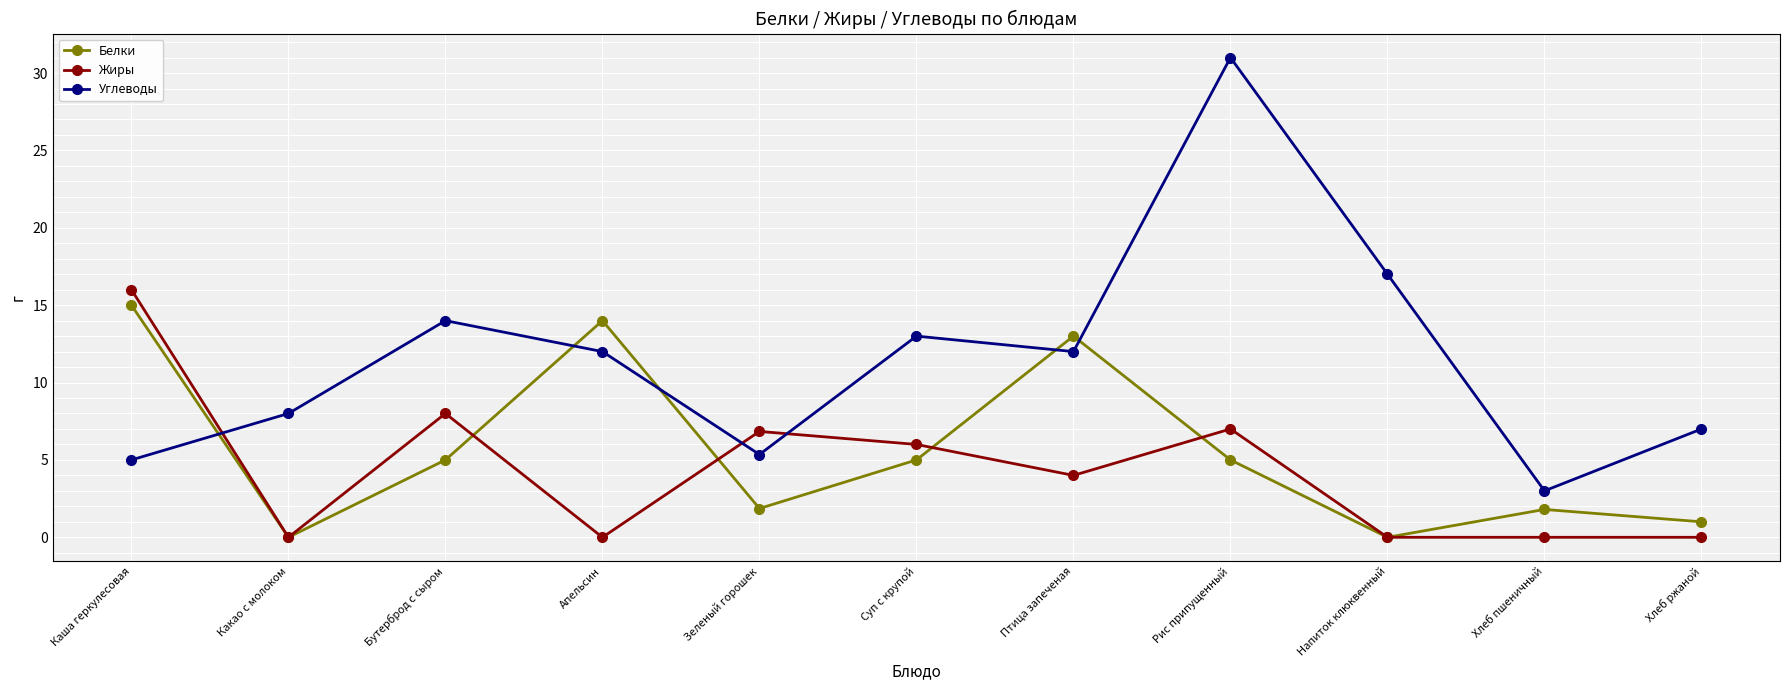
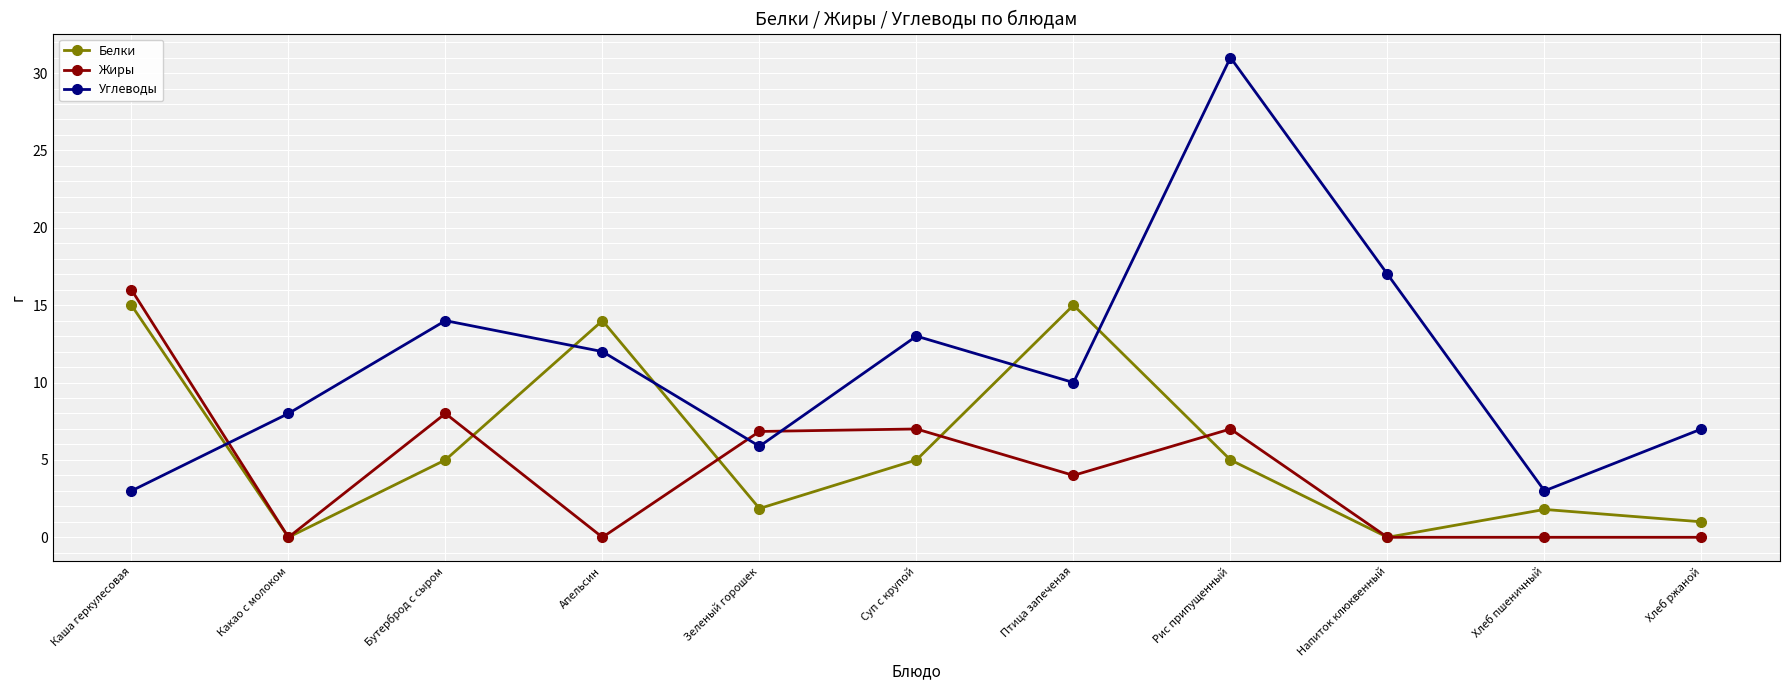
  {
    "Белки": {
      "Каша геркулесовая": 15,
      "Бутерброд с сыром": 5,
      "Апельсин": 14,
      "Зеленый горошек": 2,
      "Суп с крупой": 5,
-     "Птица запеченая": 13,
+     "Птица запеченая": 15,
      "Рис припущенный": 5,
      "Хлеб пшеничный": 1.8,
      "Хлеб ржаной": 1
    },
    "Жиры": {
      "Каша геркулесовая": 16,
      "Бутерброд с сыром": 8,
      "Апельсин": 0,
      "Зеленый горошек": 7,
-     "Суп с крупой": 6,
+     "Суп с крупой": 7,
      "Птица запеченая": 4,
      "Рис припущенный": 7,
      "Хлеб пшеничный": 0,
      "Хлеб ржаной": 0
    },
    "Углеводы": {
-     "Каша геркулесовая": 5,
+     "Каша геркулесовая": 3,
      "Какао с молоком": 8.0,
      "Бутерброд с сыром": 14.0,
      "Апельсин": 12.0,
-     "Зеленый горошек": 5.4,
+     "Зеленый горошек": 5.9,
      "Суп с крупой": 13.0,
-     "Птица запеченая": 12,
+     "Птица запеченая": 10,
      "Рис припущенный": 31.0,
      "Напиток клюквенный": 17.0,
      "Хлеб пшеничный": 3.0,
      "Хлеб ржаной": 7.0
    }
  }
